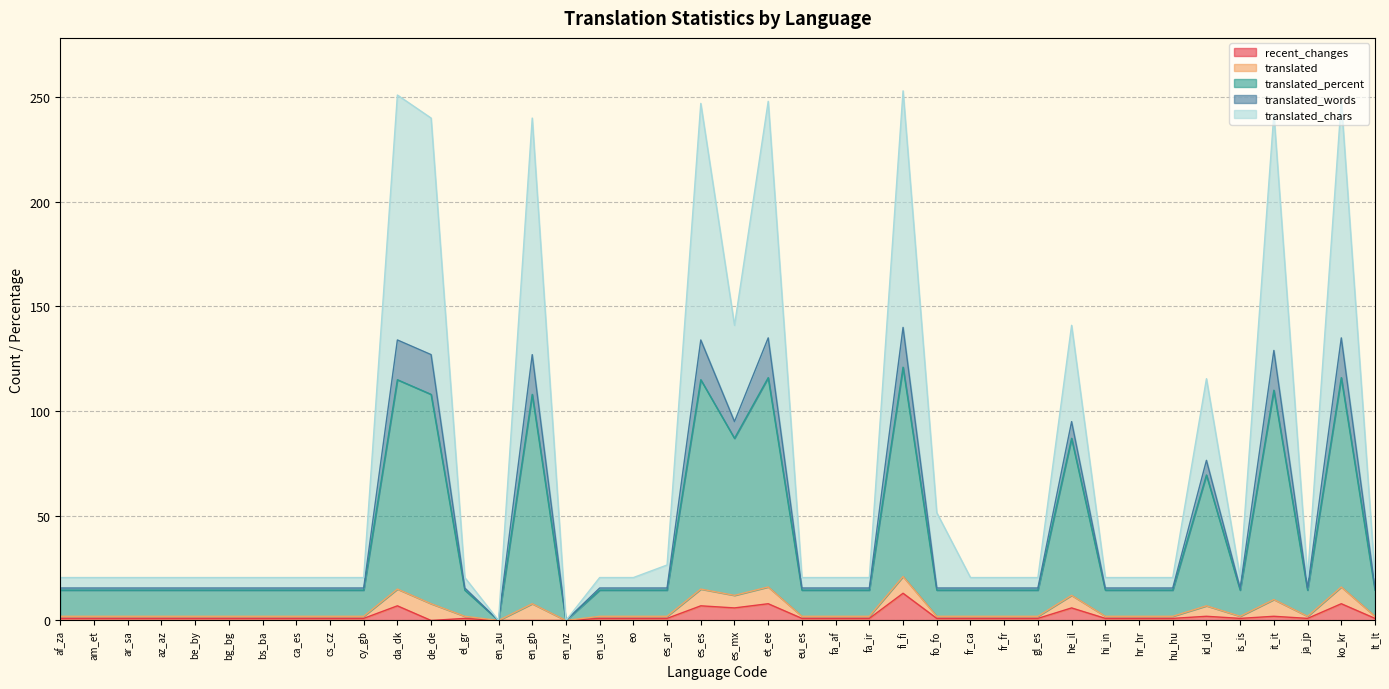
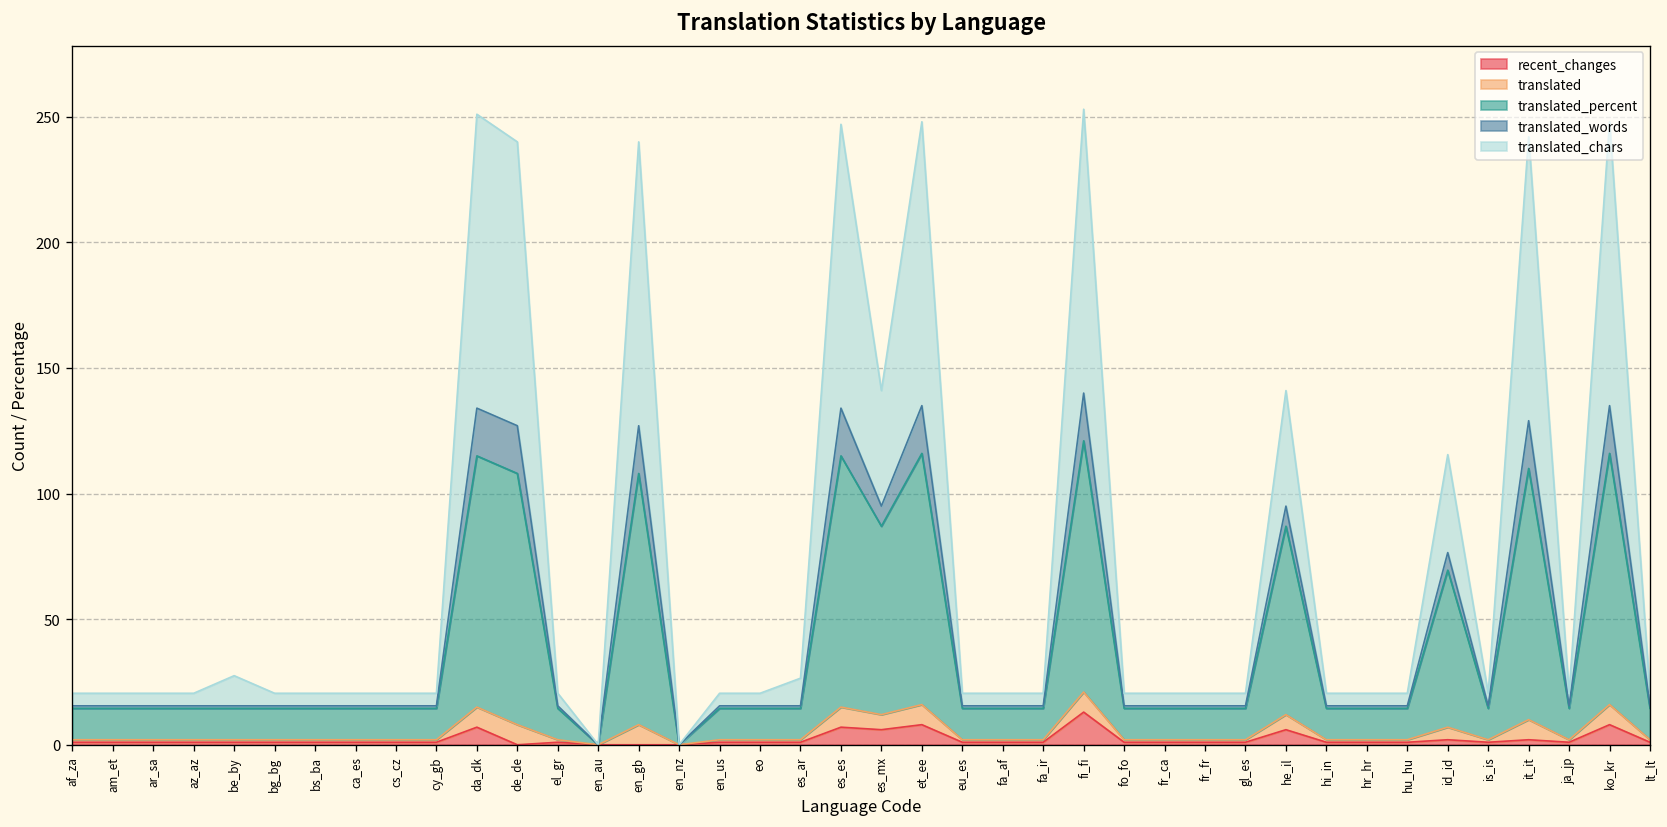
  {
    "recent_changes": {
      "da_dk": 7,
      "de_de": 0,
      "en_gb": 0,
      "es_es": 7,
      "es_mx": 6,
      "et_ee": 8,
      "fi_fi": 13,
      "he_il": 6,
      "id_id": 2,
      "it_it": 2,
      "ko_kr": 8
    },
    "translated": {
      "da_dk": 8,
      "de_de": 8,
      "en_gb": 8,
      "es_es": 8,
      "es_mx": 6,
      "et_ee": 8,
      "fi_fi": 8,
      "he_il": 6,
      "id_id": 5,
      "it_it": 8,
      "ko_kr": 8
    },
    "translated_chars": {
      "af_za": 5,
      "am_et": 5,
      "ar_sa": 5,
      "az_az": 5,
-     "be_by": 5,
+     "be_by": 12,
      "bg_bg": 5,
      "bs_ba": 5,
      "ca_es": 5,
      "cs_cz": 5,
      "cy_gb": 5,
      "da_dk": 117,
      "de_de": 113,
      "el_gr": 5,
      "en_gb": 113,
      "en_us": 5,
      "eo": 5,
      "es_ar": 11,
      "es_es": 113,
      "es_mx": 46,
      "et_ee": 113,
      "eu_es": 5,
      "fa_af": 5,
      "fa_ir": 5,
      "fi_fi": 113,
-     "fo_fo": 36,
+     "fo_fo": 5,
      "fr_ca": 5,
      "fr_fr": 5,
      "gl_es": 5,
      "he_il": 46,
      "hi_in": 5,
      "hr_hr": 5,
      "hu_hu": 5,
      "id_id": 39,
      "is_is": 5,
      "ja_jp": 5,
      "lt_lt": 5
    }
  }
